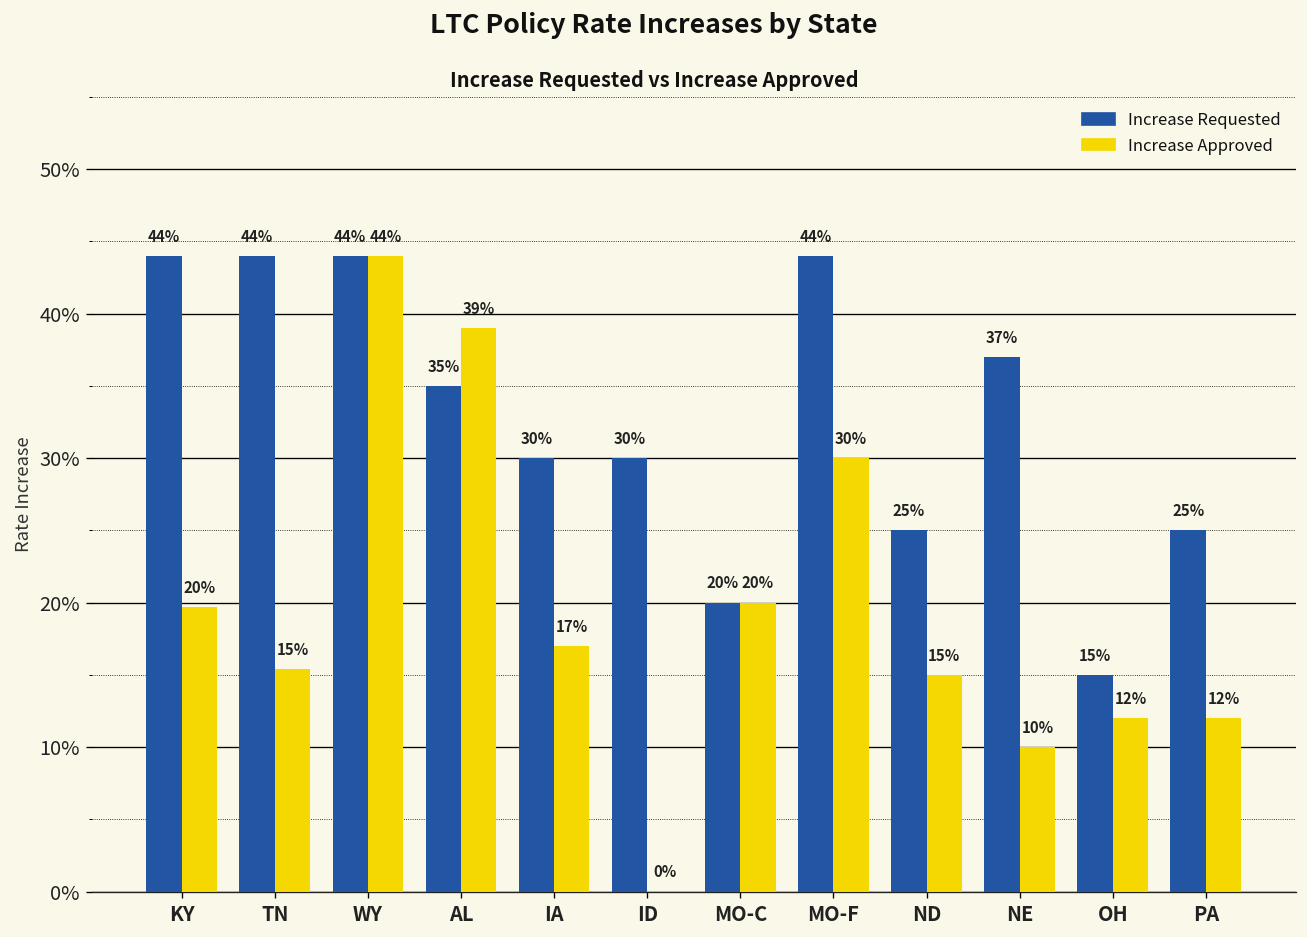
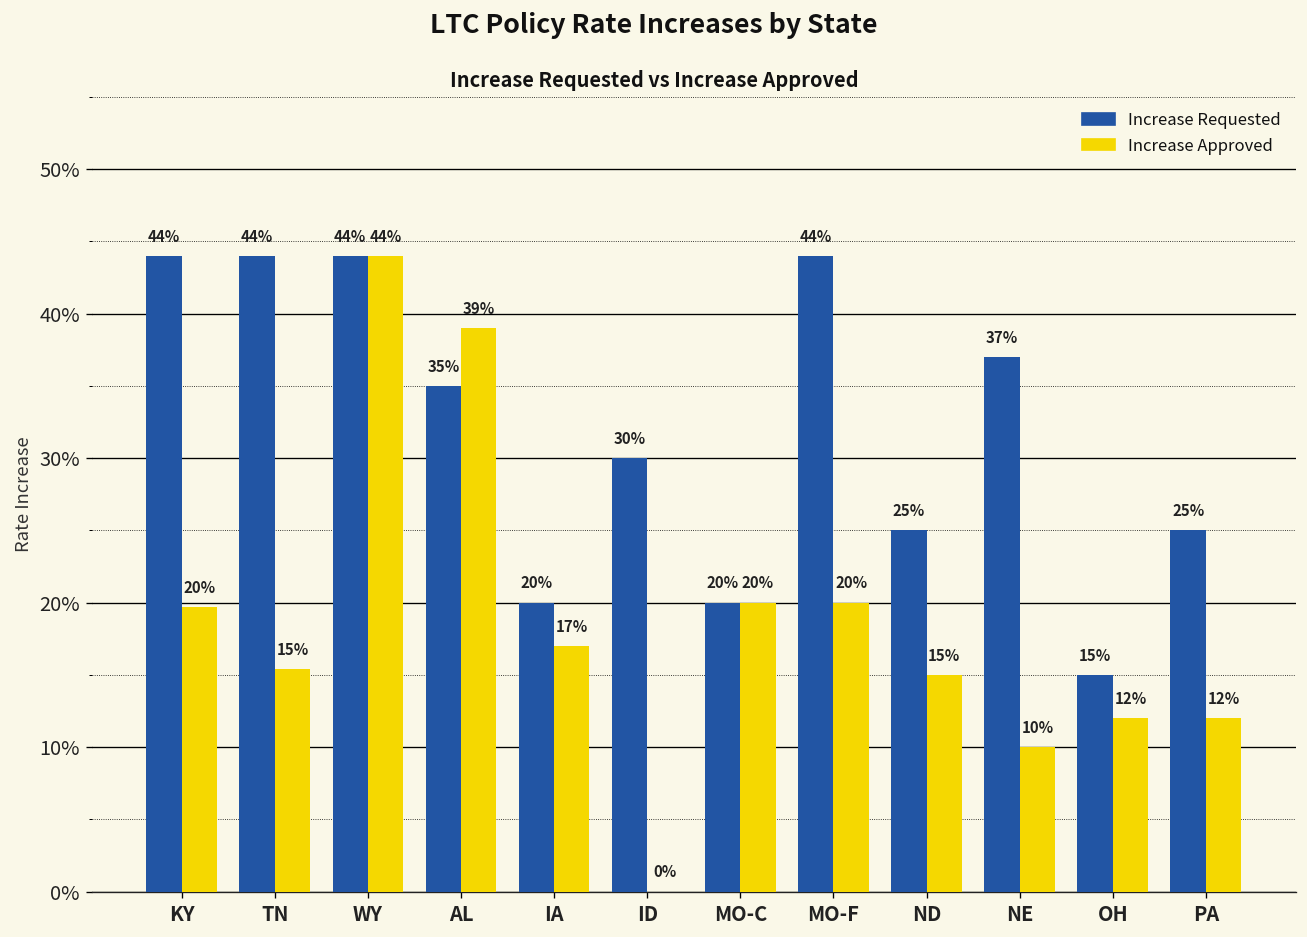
  {
    "Increase Requested": {
      "KY": "44%",
      "TN": "44%",
      "WY": "44%",
      "AL": "35%",
-     "IA": "30%",
+     "IA": "20%",
      "ID": "30%",
      "MO-C": "20%",
      "MO-F": "44%",
      "ND": "25%",
      "NE": "37%",
      "OH": "15%",
      "PA": "25%"
    },
    "Increase Approved": {
      "KY": "20%",
      "TN": "15%",
      "WY": "44%",
      "AL": "39%",
      "IA": "17%",
      "ID": "0%",
      "MO-C": "20%",
-     "MO-F": "30%",
+     "MO-F": "20%",
      "ND": "15%",
      "NE": "10%",
      "OH": "12%",
      "PA": "12%"
    }
  }
